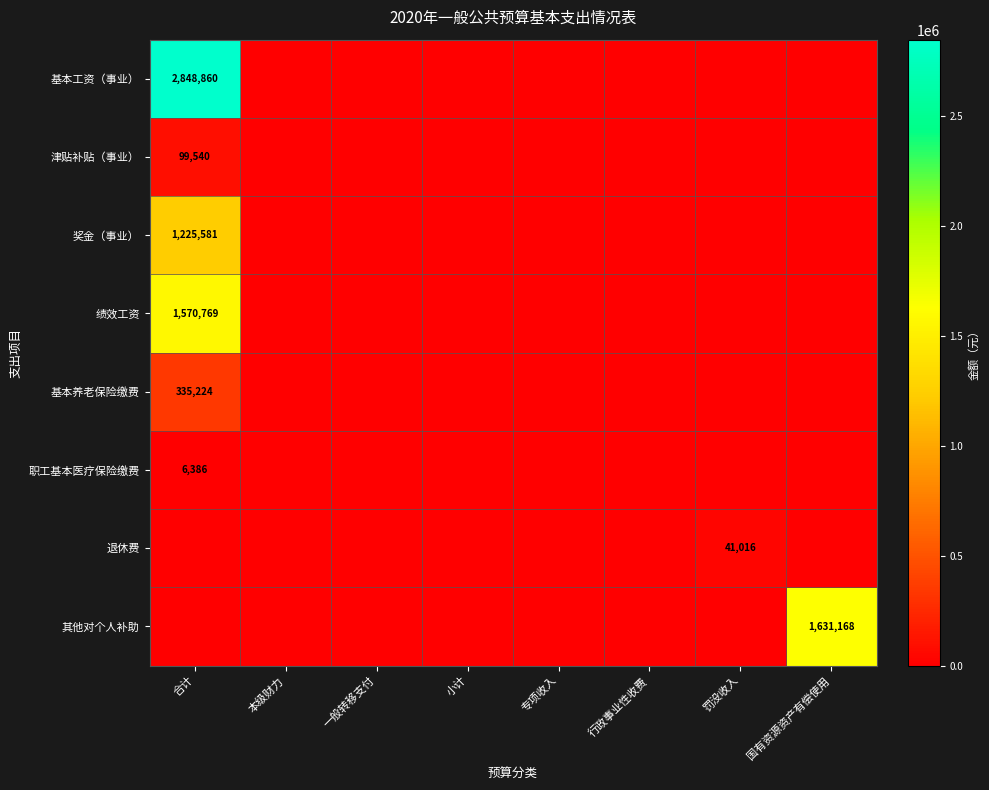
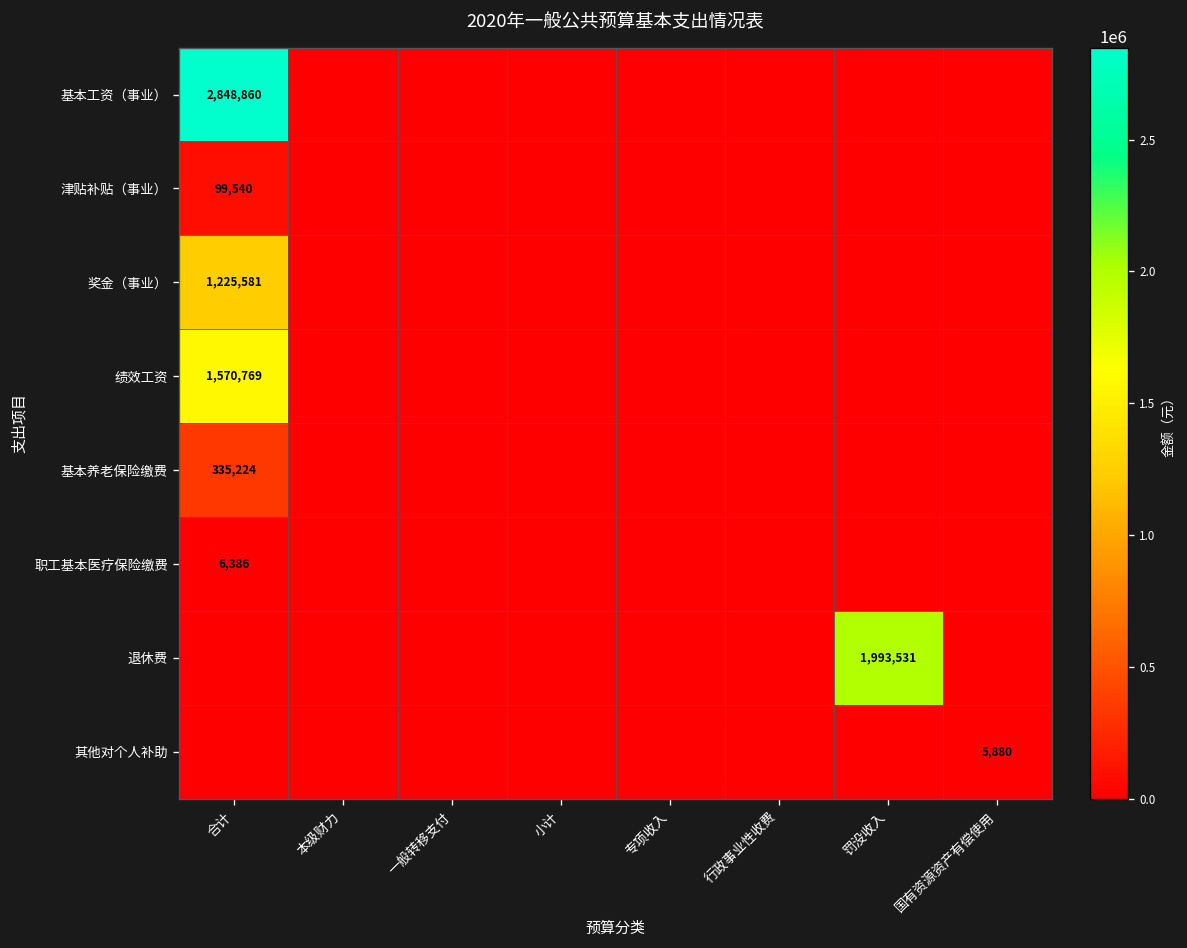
  {
    "基本工资（事业）": {
      "合计": "2,848,860"
    },
    "津贴补贴（事业）": {
      "合计": "99,540"
    },
    "奖金（事业）": {
      "合计": "1,225,581"
    },
    "绩效工资": {
      "合计": "1,570,769"
    },
    "基本养老保险缴费": {
      "合计": "335,224"
    },
    "职工基本医疗保险缴费": {
      "合计": "6,386"
    },
    "退休费": {
-     "罚没收入": "41,016"
+     "罚没收入": "1,993,531"
    },
    "其他对个人补助": {
-     "国有资源资产有偿使用": "1,631,168"
+     "国有资源资产有偿使用": "5,880"
    }
  }
